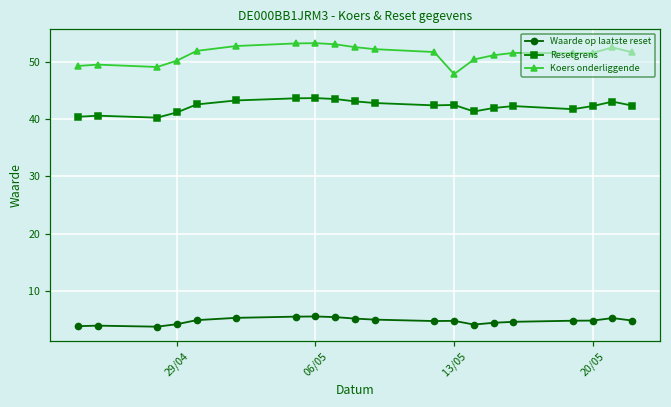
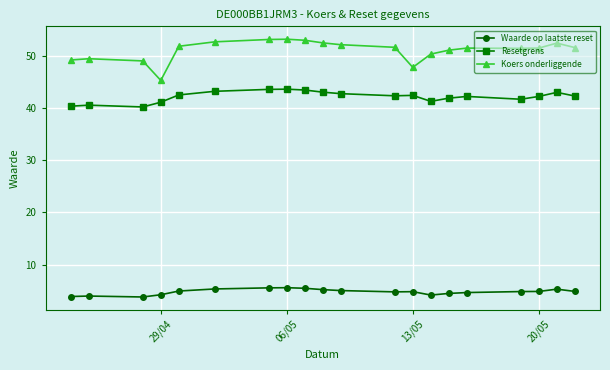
  {
    "Koers onderliggende": {
-     "29/04": 50,
+     "29/04": 45,
      "06/05": 53,
      "13/05": 48
    }
  }
